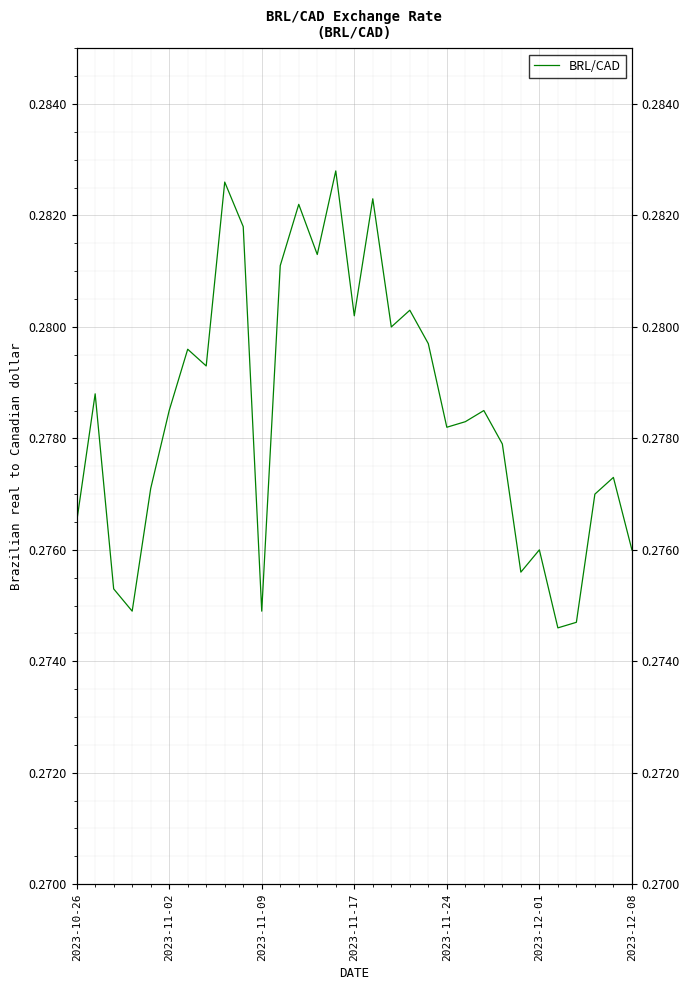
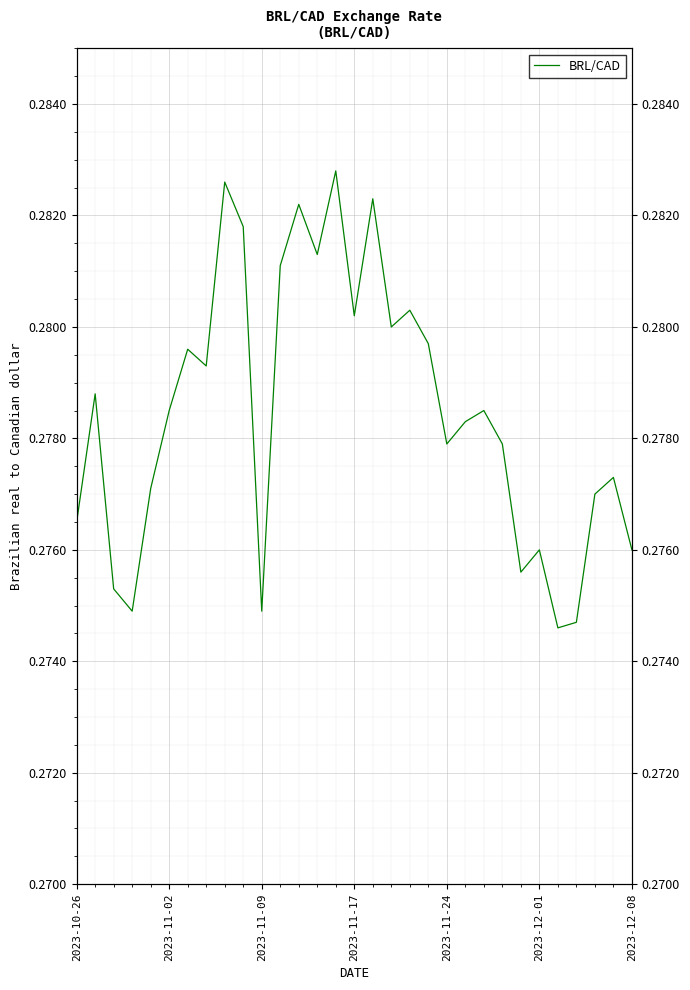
  {
    "2023-10-26": 0.2765,
    "2023-11-02": 0.2785,
    "2023-11-09": 0.2749,
    "2023-11-17": 0.2802,
-   "2023-11-24": 0.2782,
+   "2023-11-24": 0.2779,
    "2023-12-01": 0.2760,
    "2023-12-08": 0.2760
  }
